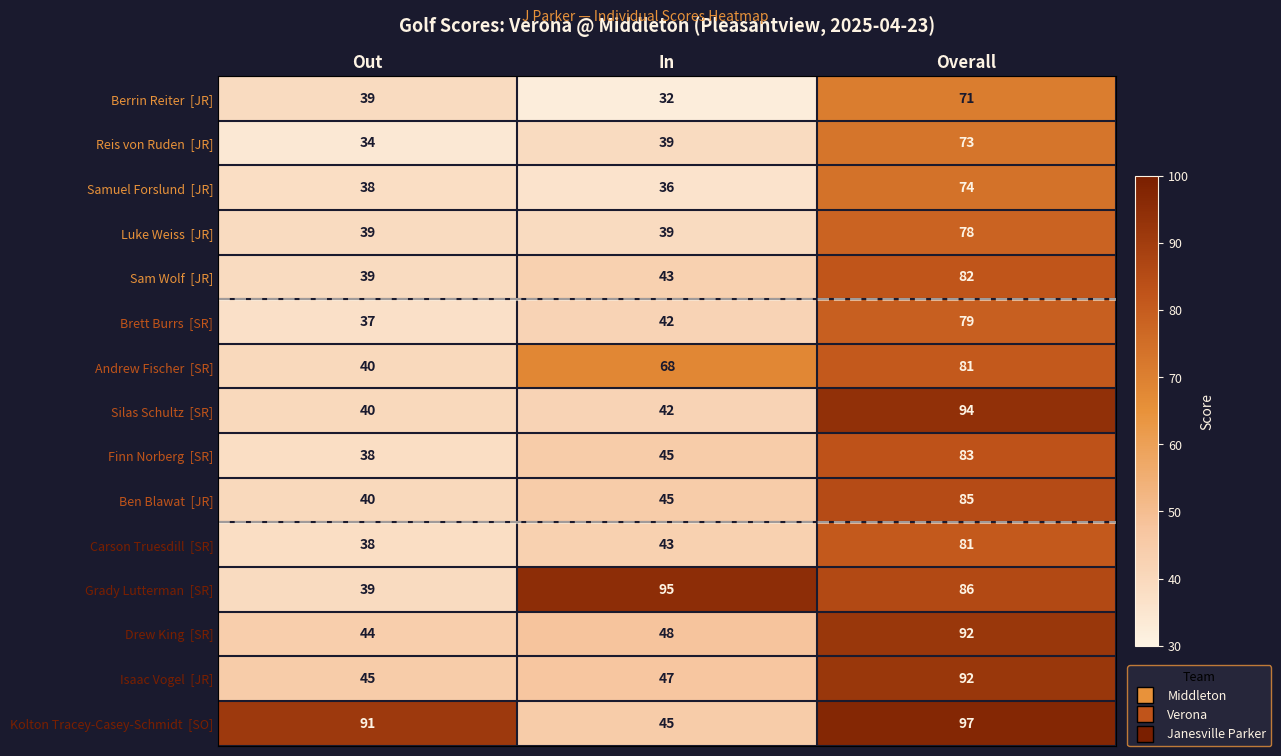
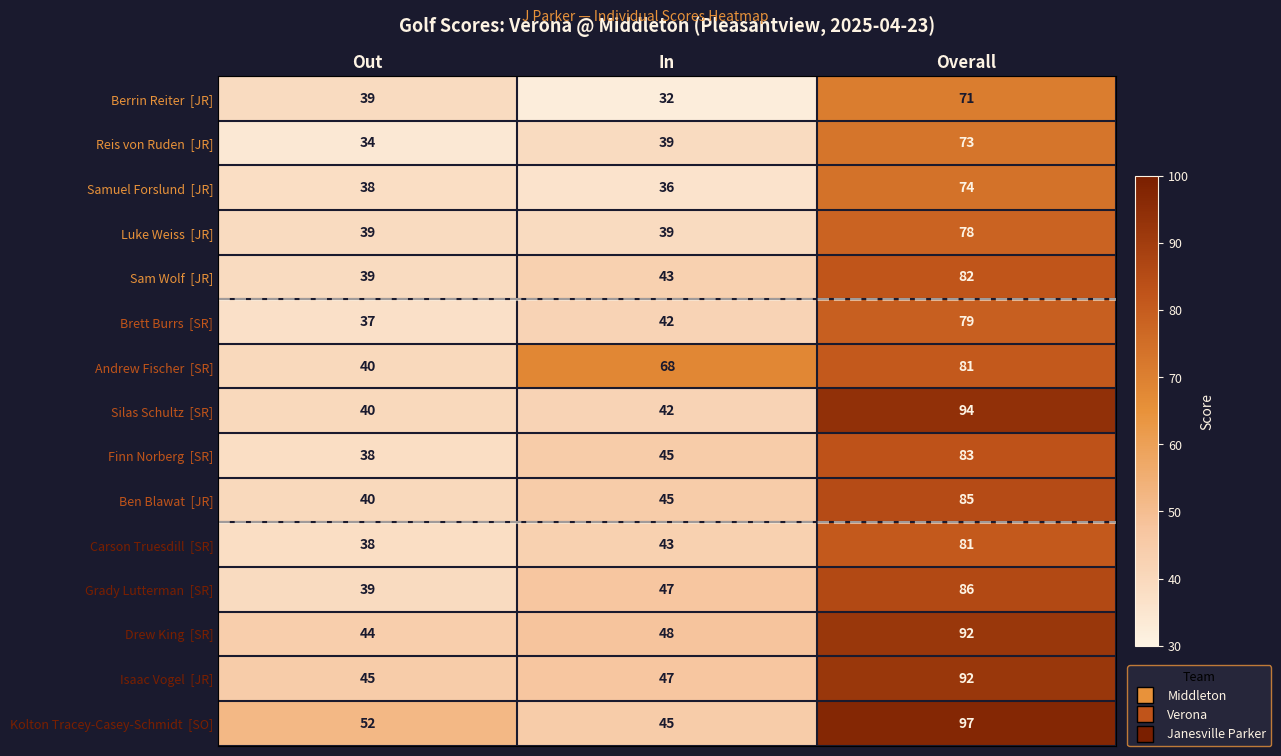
  {
    "Berrin Reiter [JR]": {
      "Out": 39,
      "In": 32,
      "Overall": 71
    },
    "Reis von Ruden [JR]": {
      "Out": 34,
      "In": 39,
      "Overall": 73
    },
    "Samuel Forslund [JR]": {
      "Out": 38,
      "In": 36,
      "Overall": 74
    },
    "Luke Weiss [JR]": {
      "Out": 39,
      "In": 39,
      "Overall": 78
    },
    "Sam Wolf [JR]": {
      "Out": 39,
      "In": 43,
      "Overall": 82
    },
    "Brett Burrs [SR]": {
      "Out": 37,
      "In": 42,
      "Overall": 79
    },
    "Andrew Fischer [SR]": {
      "Out": 40,
      "In": 68,
      "Overall": 81
    },
    "Silas Schultz [SR]": {
      "Out": 40,
      "In": 42,
      "Overall": 94
    },
    "Finn Norberg [SR]": {
      "Out": 38,
      "In": 45,
      "Overall": 83
    },
    "Ben Blawat [JR]": {
      "Out": 40,
      "In": 45,
      "Overall": 85
    },
    "Carson Truesdill [SR]": {
      "Out": 38,
      "In": 43,
      "Overall": 81
    },
    "Grady Lutterman [SR]": {
      "Out": 39,
-     "In": 95,
+     "In": 47,
      "Overall": 86
    },
    "Drew King [SR]": {
      "Out": 44,
      "In": 48,
      "Overall": 92
    },
    "Isaac Vogel [JR]": {
      "Out": 45,
      "In": 47,
      "Overall": 92
    },
    "Kolton Tracey-Casey-Schmidt [SO]": {
-     "Out": 91,
+     "Out": 52,
      "In": 45,
      "Overall": 97
    }
  }
